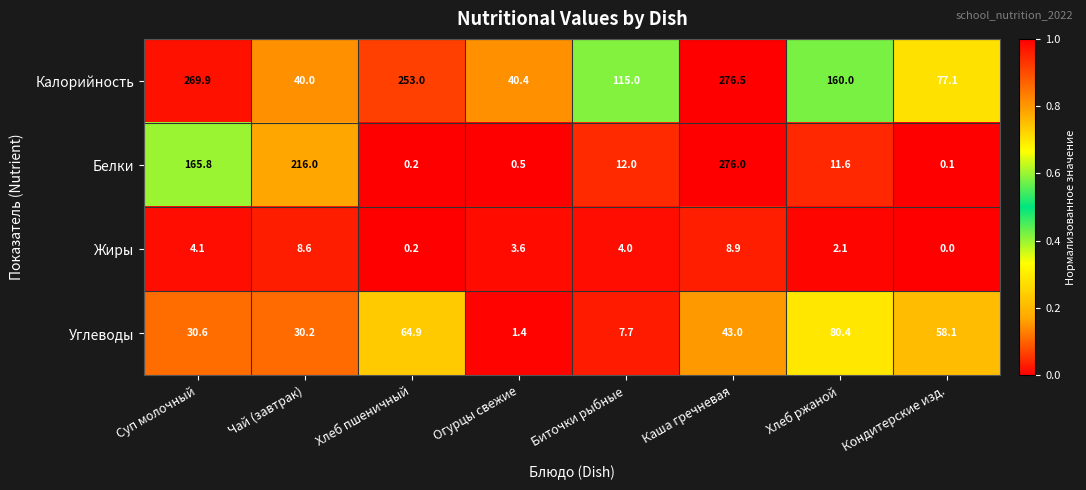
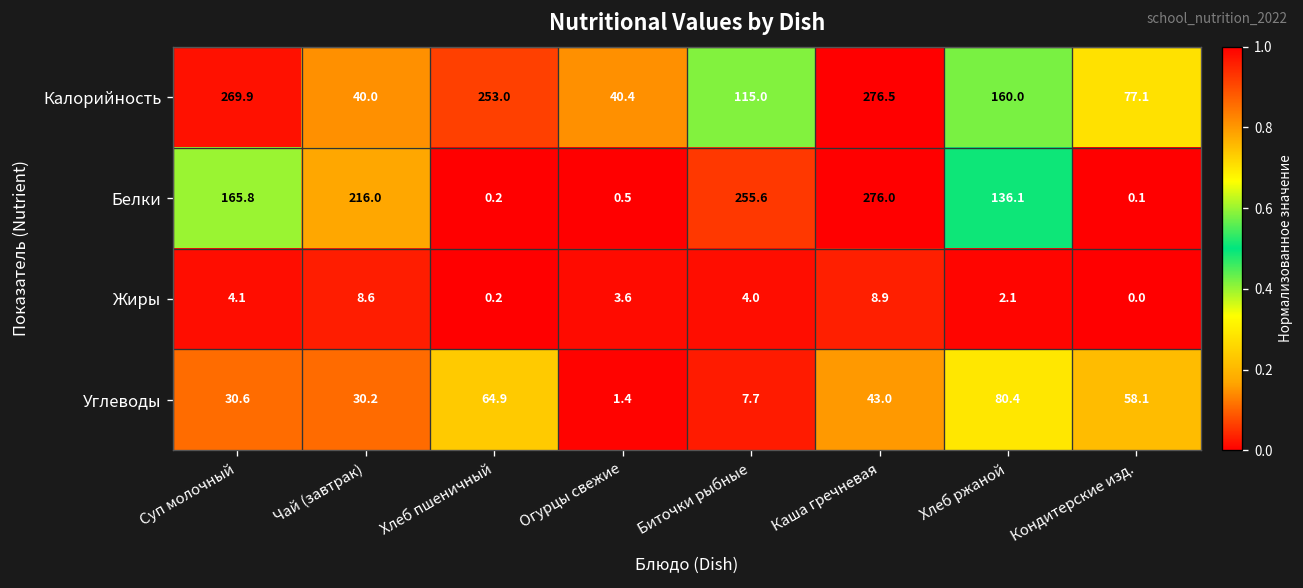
  {
    "Калорийность": {
      "Суп молочный": 269.9,
      "Чай (завтрак)": 40.0,
      "Хлеб пшеничный": 253.0,
      "Огурцы свежие": 40.4,
      "Биточки рыбные": 115.0,
      "Каша гречневая": 276.5,
      "Хлеб ржаной": 160.0,
      "Кондитерские изд.": 77.1
    },
    "Белки": {
      "Суп молочный": 165.8,
      "Чай (завтрак)": 216.0,
      "Хлеб пшеничный": 0.2,
      "Огурцы свежие": 0.5,
-     "Биточки рыбные": 12.0,
+     "Биточки рыбные": 255.6,
      "Каша гречневая": 276.0,
-     "Хлеб ржаной": 11.6,
+     "Хлеб ржаной": 136.1,
      "Кондитерские изд.": 0.1
    },
    "Жиры": {
      "Суп молочный": 4.1,
      "Чай (завтрак)": 8.6,
      "Хлеб пшеничный": 0.2,
      "Огурцы свежие": 3.6,
      "Биточки рыбные": 4.0,
      "Каша гречневая": 8.9,
      "Хлеб ржаной": 2.1,
      "Кондитерские изд.": 0.0
    },
    "Углеводы": {
      "Суп молочный": 30.6,
      "Чай (завтрак)": 30.2,
      "Хлеб пшеничный": 64.9,
      "Огурцы свежие": 1.4,
      "Биточки рыбные": 7.7,
      "Каша гречневая": 43.0,
      "Хлеб ржаной": 80.4,
      "Кондитерские изд.": 58.1
    }
  }
